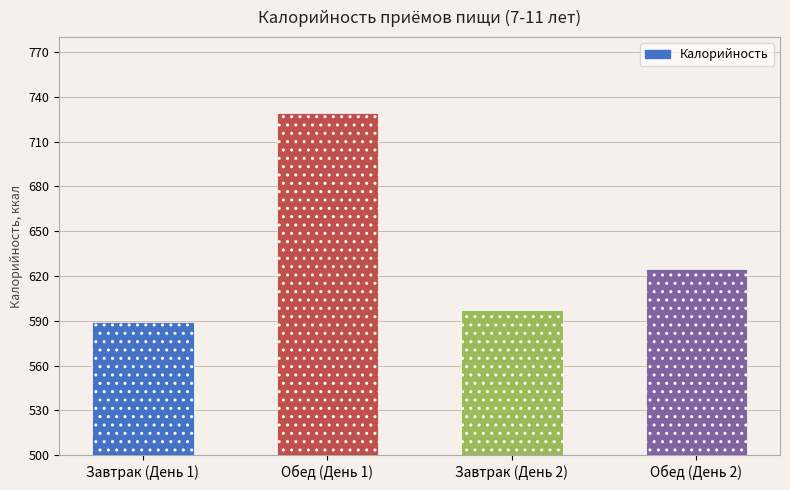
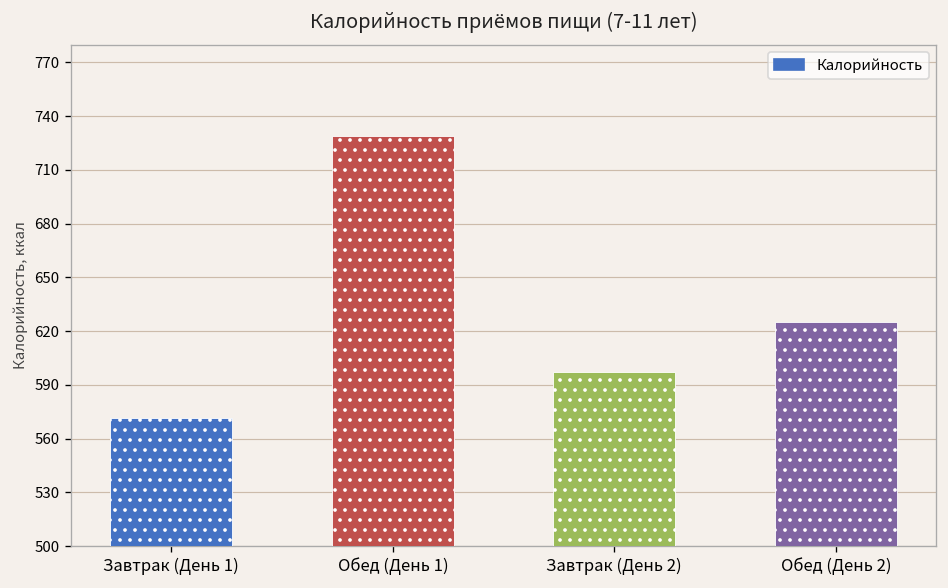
  {
-   "Завтрак (День 1)": 589,
+   "Завтрак (День 1)": 571,
    "Обед (День 1)": 729,
    "Завтрак (День 2)": 597,
    "Обед (День 2)": 625
  }
